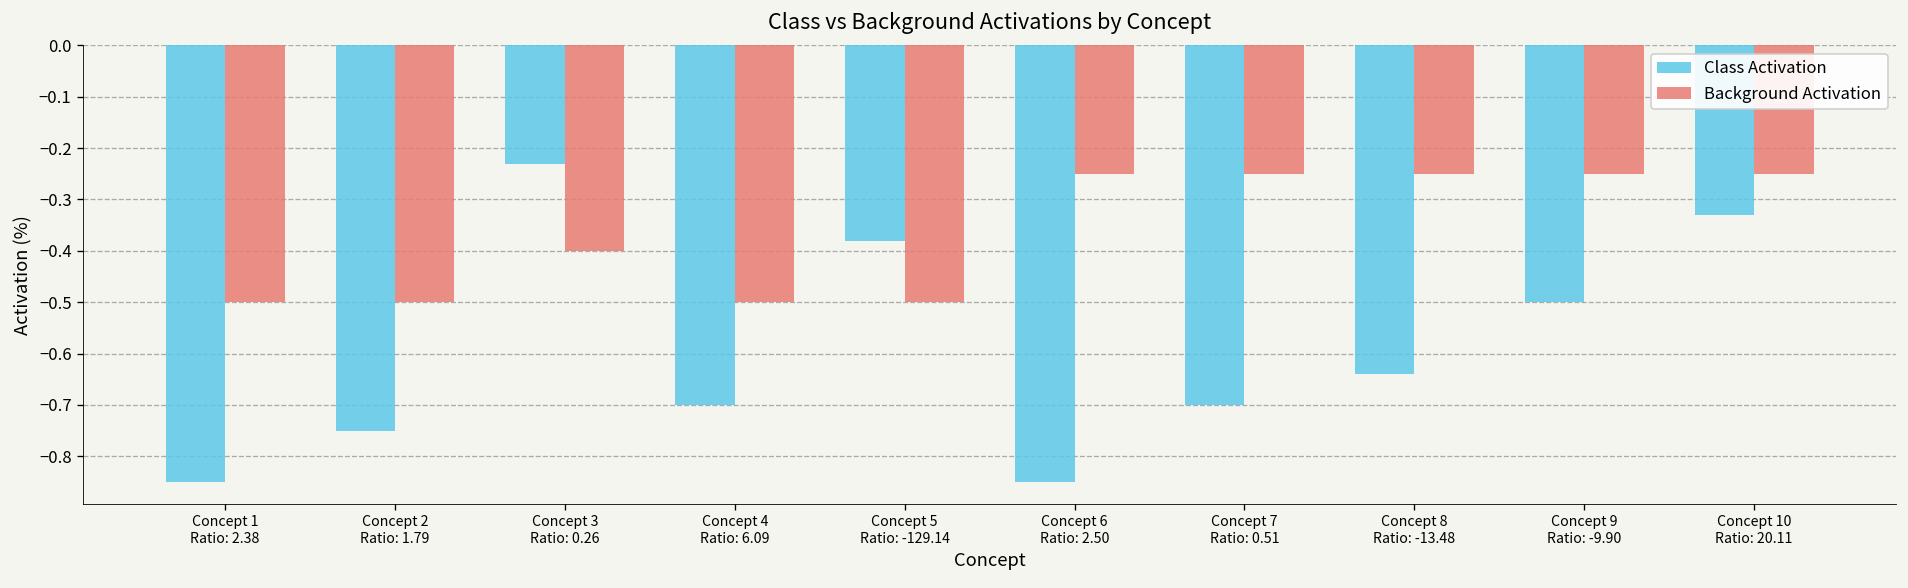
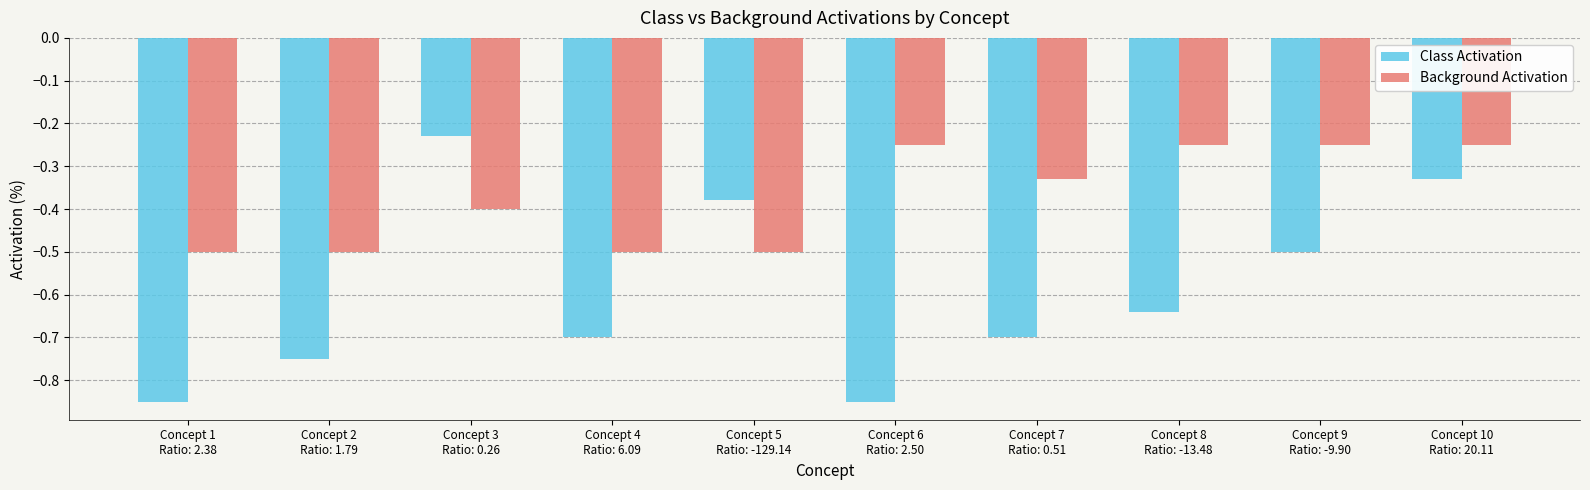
  {
    "Class Activation": {
      "Concept 1 Ratio: 2.38": -0.85,
      "Concept 2 Ratio: 1.79": -0.75,
      "Concept 3 Ratio: 0.26": -0.23,
      "Concept 4 Ratio: 6.09": -0.70,
      "Concept 5 Ratio: -129.14": -0.38,
      "Concept 6 Ratio: 2.50": -0.85,
      "Concept 7 Ratio: 0.51": -0.70,
      "Concept 8 Ratio: -13.48": -0.64,
      "Concept 9 Ratio: -9.90": -0.50,
      "Concept 10 Ratio: 20.11": -0.33
    },
    "Background Activation": {
      "Concept 1 Ratio: 2.38": -0.50,
      "Concept 2 Ratio: 1.79": -0.50,
      "Concept 3 Ratio: 0.26": -0.40,
      "Concept 4 Ratio: 6.09": -0.50,
      "Concept 5 Ratio: -129.14": -0.50,
      "Concept 6 Ratio: 2.50": -0.25,
-     "Concept 7 Ratio: 0.51": -0.25,
+     "Concept 7 Ratio: 0.51": -0.33,
      "Concept 8 Ratio: -13.48": -0.25,
      "Concept 9 Ratio: -9.90": -0.25,
      "Concept 10 Ratio: 20.11": -0.25
    }
  }
